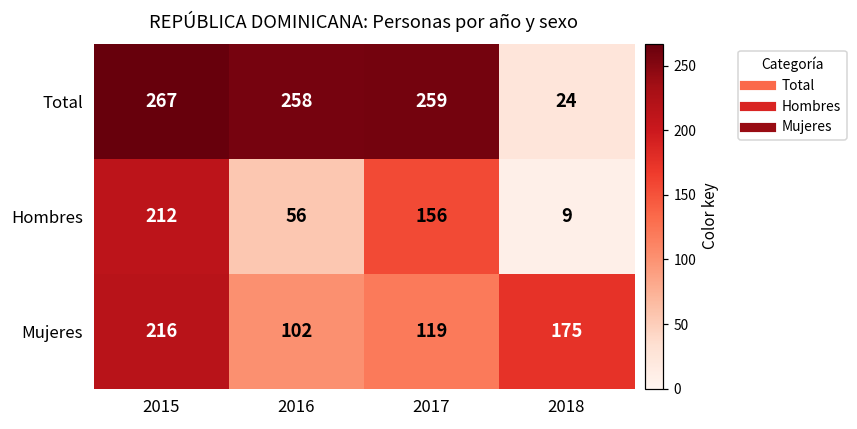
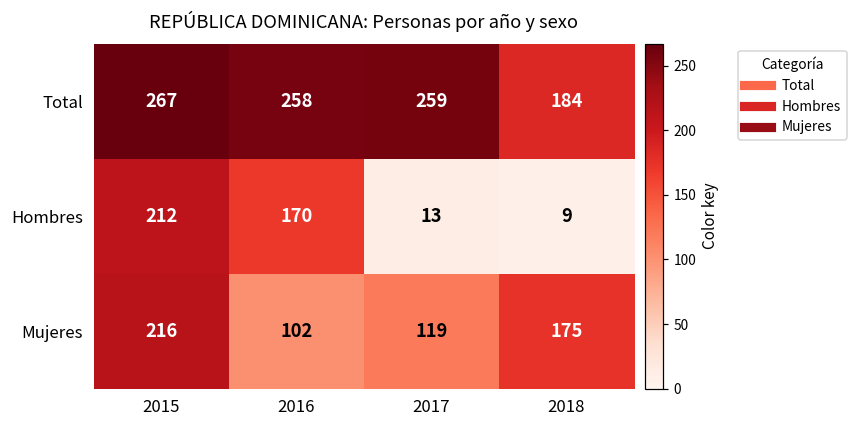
  {
    "Total": {
      "2015": 267,
      "2016": 258,
      "2017": 259,
-     "2018": 24
+     "2018": 184
    },
    "Hombres": {
      "2015": 212,
-     "2016": 56,
-     "2017": 156,
+     "2016": 170,
+     "2017": 13,
      "2018": 9
    },
    "Mujeres": {
      "2015": 216,
      "2016": 102,
      "2017": 119,
      "2018": 175
    }
  }
